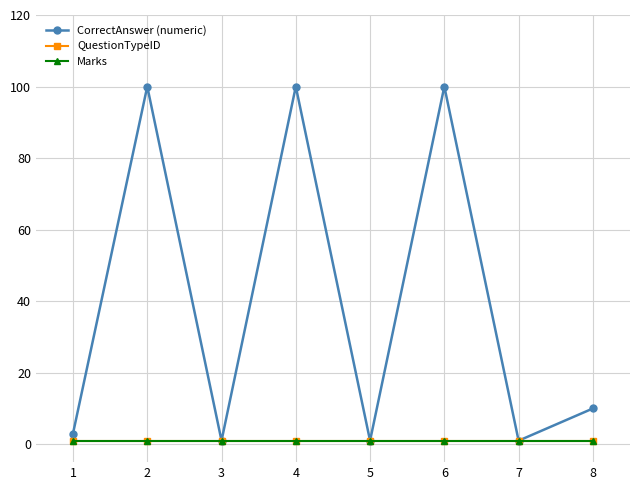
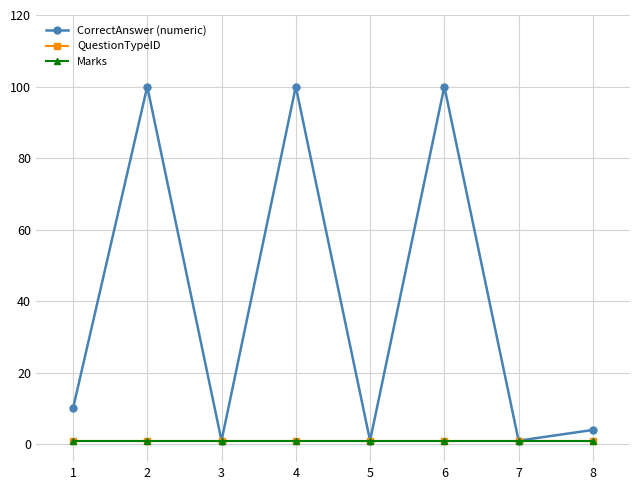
  {
    "CorrectAnswer (numeric)": {
-     "1": 3,
+     "1": 10,
      "2": 100,
      "4": 100,
      "6": 100,
-     "8": 10
+     "8": 4
    },
    "Marks": {
      "1": 1,
      "2": 1,
      "4": 1,
      "6": 1,
      "8": 1
    }
  }
